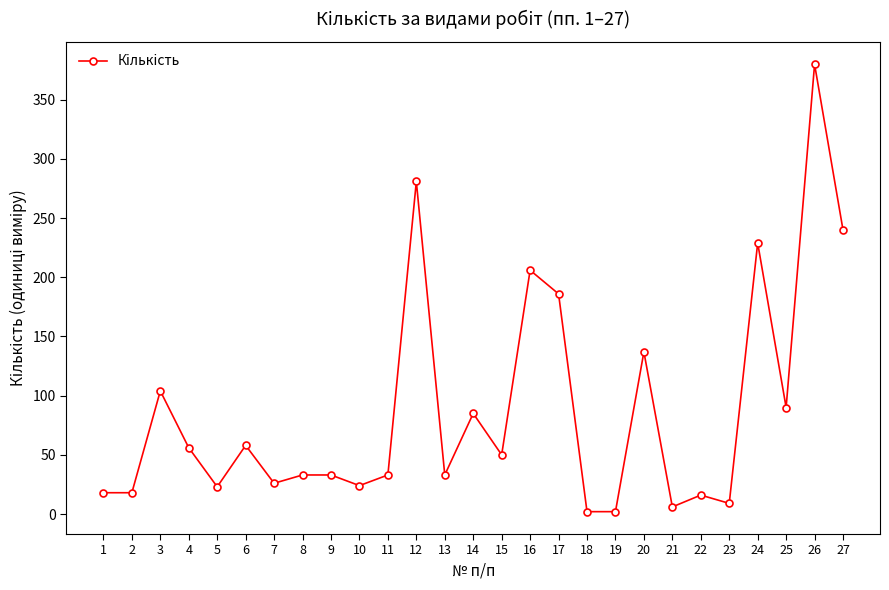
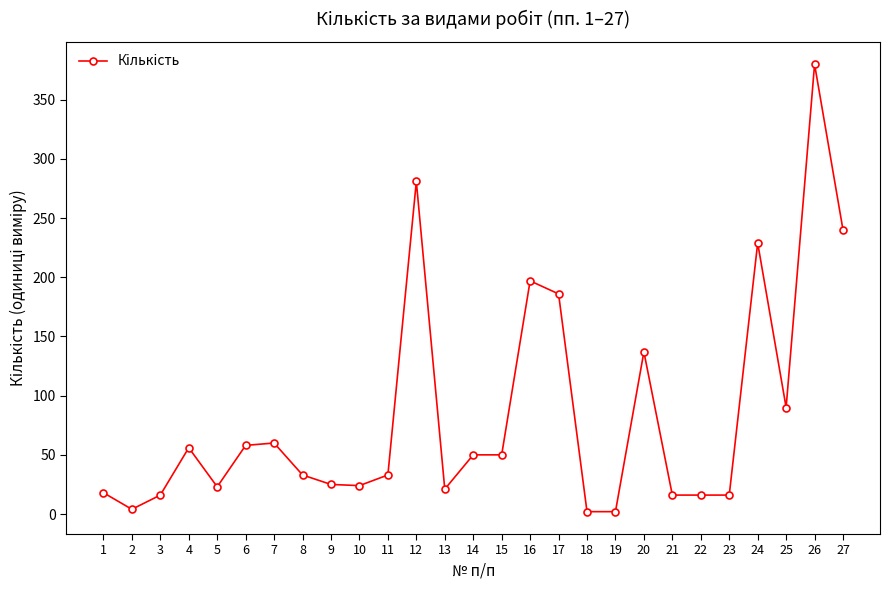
  {
    "1": 18,
-   "2": 18,
-   "3": 104,
+   "2": 4,
+   "3": 16,
    "4": 56,
    "5": 23,
    "6": 58,
-   "7": 26,
+   "7": 60,
    "8": 33,
-   "9": 33,
+   "9": 25,
    "10": 24,
    "11": 33,
    "12": 281,
-   "13": 33,
-   "14": 85,
+   "13": 21,
+   "14": 50,
    "15": 50,
-   "16": 206,
+   "16": 197,
    "17": 186,
    "18": 2,
    "19": 2,
    "20": 137,
-   "21": 6,
+   "21": 16,
    "22": 16,
-   "23": 9,
+   "23": 16,
    "24": 229,
    "25": 90,
    "26": 380,
    "27": 240
  }
